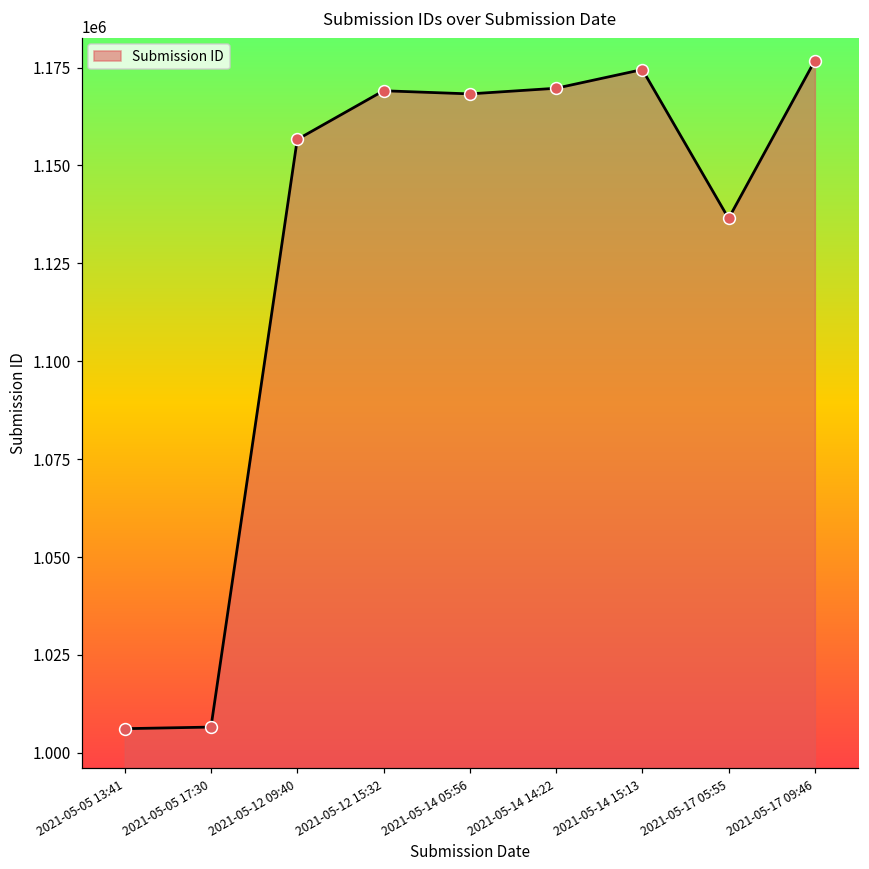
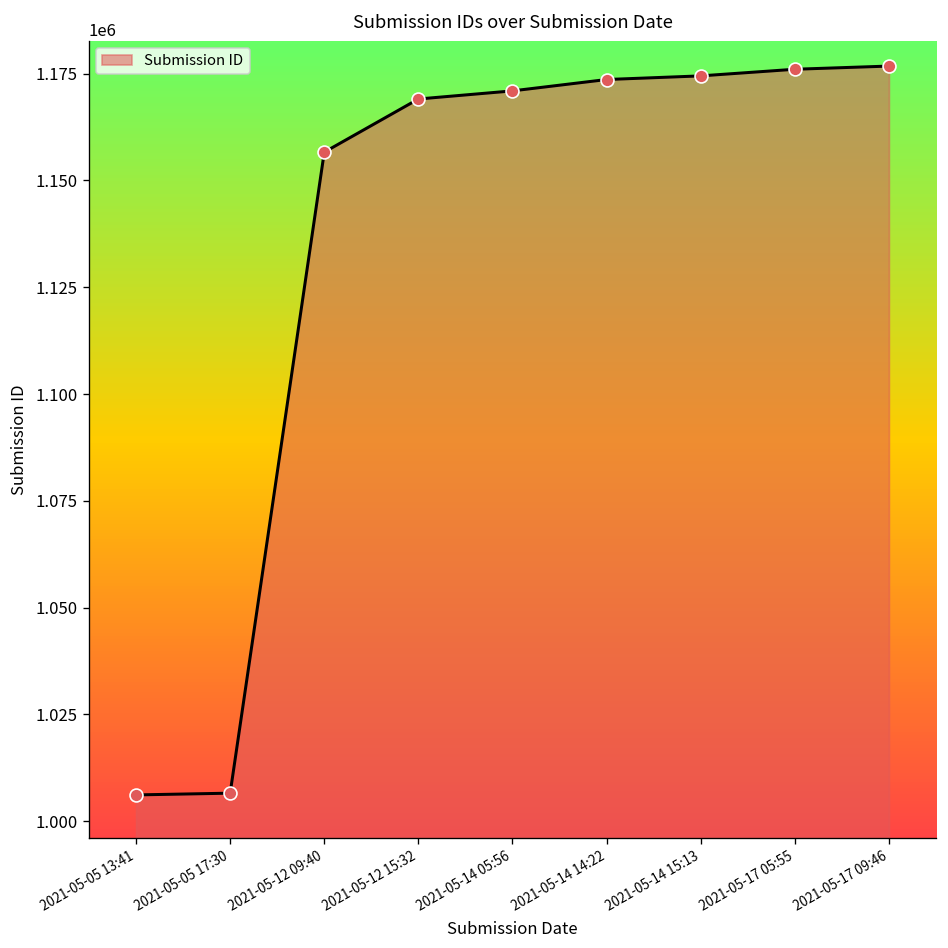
  {
    "2021-05-05 13:41": 1006000,
    "2021-05-05 17:30": 1007000,
    "2021-05-12 09:40": 1157000,
    "2021-05-12 15:32": 1169000,
-   "2021-05-14 05:56": 1168000,
-   "2021-05-14 14:22": 1170000,
+   "2021-05-14 05:56": 1171000,
+   "2021-05-14 14:22": 1174000,
    "2021-05-14 15:13": 1174000,
-   "2021-05-17 05:55": 1136000,
+   "2021-05-17 05:55": 1176000,
    "2021-05-17 09:46": 1177000
  }
